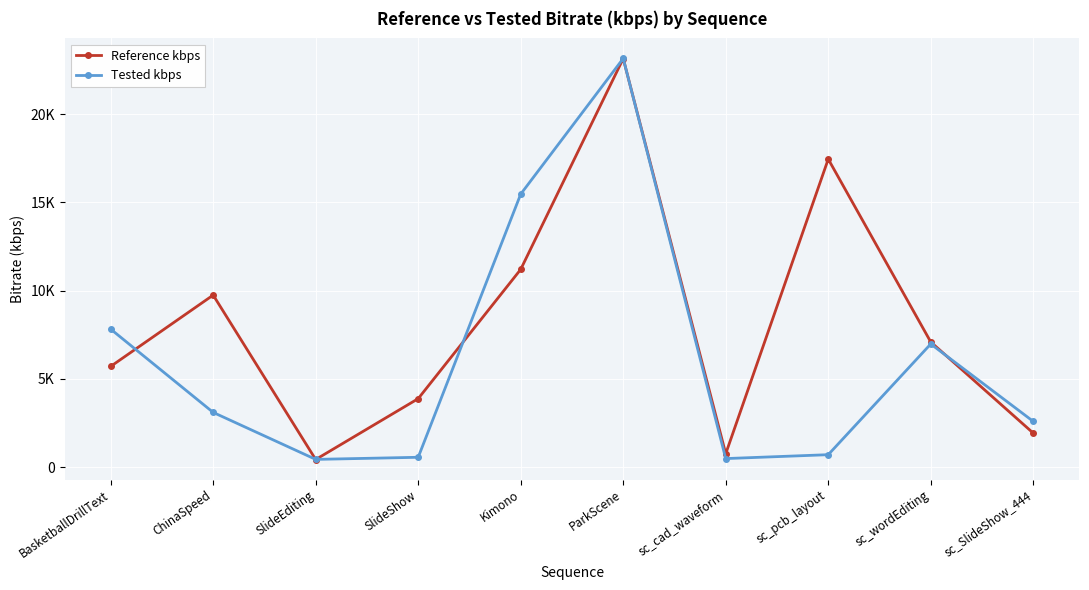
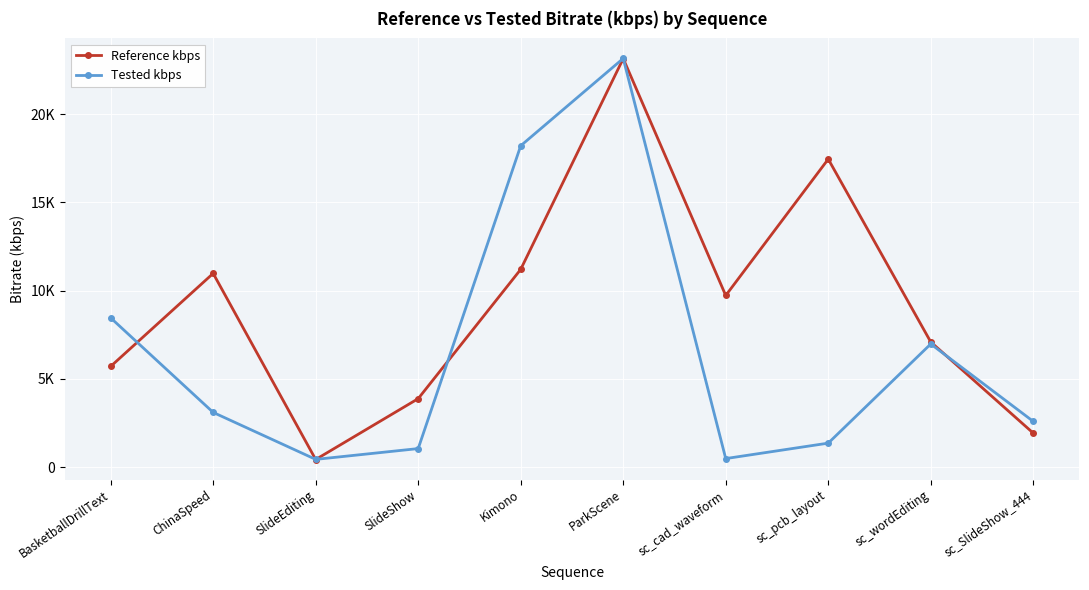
  {
    "Reference kbps": {
      "BasketballDrillText": 5700,
-     "ChinaSpeed": 9800,
+     "ChinaSpeed": 11000,
      "SlideShow": 3900,
      "Kimono": 11200,
-     "sc_cad_waveform": 800,
+     "sc_cad_waveform": 9700,
      "sc_pcb_layout": 17500,
      "sc_SlideShow_444": 1900
    },
    "Tested kbps": {
-     "BasketballDrillText": 7800,
+     "BasketballDrillText": 8500,
      "ChinaSpeed": 3100,
-     "SlideShow": 600,
-     "Kimono": 15500,
+     "SlideShow": 1100,
+     "Kimono": 18200,
      "sc_cad_waveform": 500,
-     "sc_pcb_layout": 700,
+     "sc_pcb_layout": 1400,
      "sc_SlideShow_444": 2600
    }
  }
